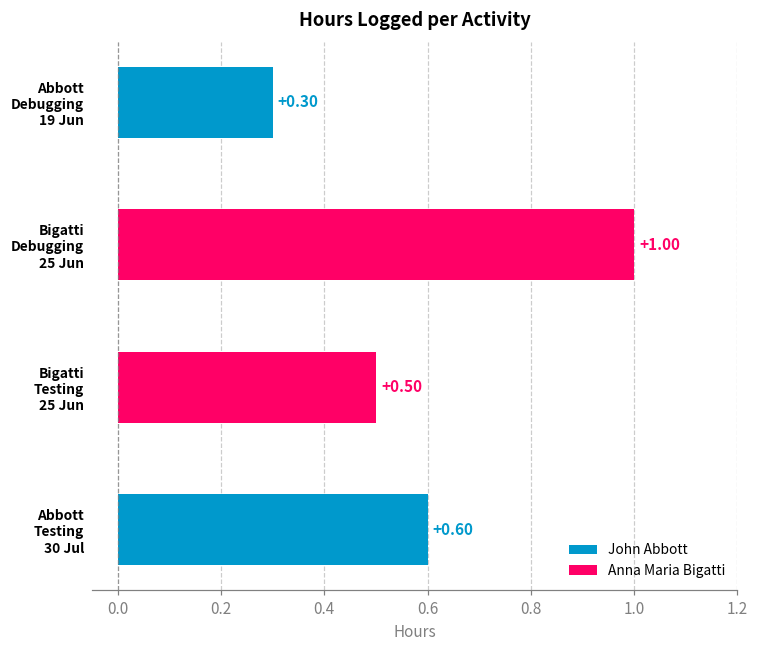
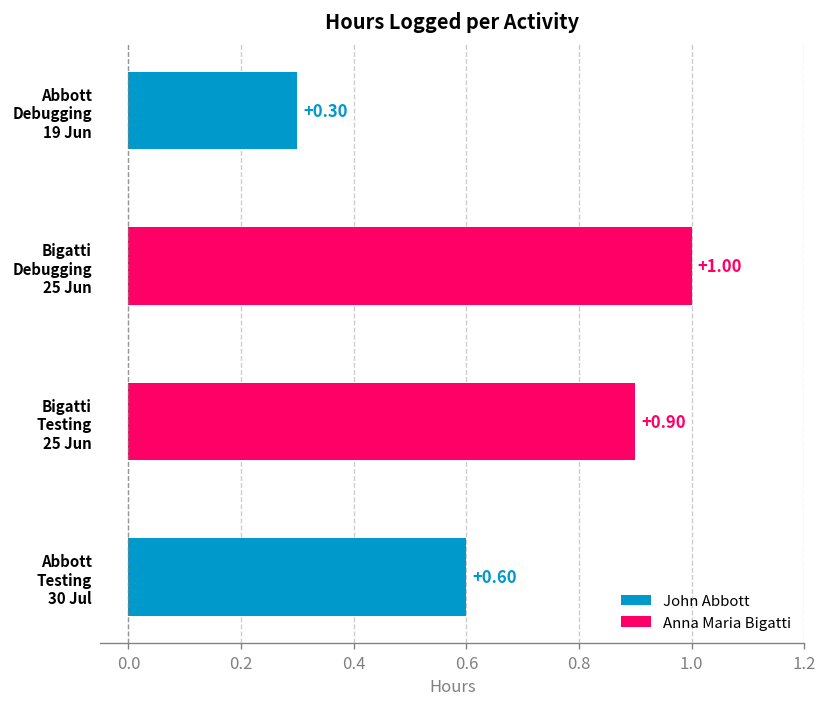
  {
    "Abbott Debugging 19 Jun": "+0.30",
    "Bigatti Debugging 25 Jun": "+1.00",
-   "Bigatti Testing 25 Jun": "+0.50",
+   "Bigatti Testing 25 Jun": "+0.90",
    "Abbott Testing 30 Jul": "+0.60"
  }
